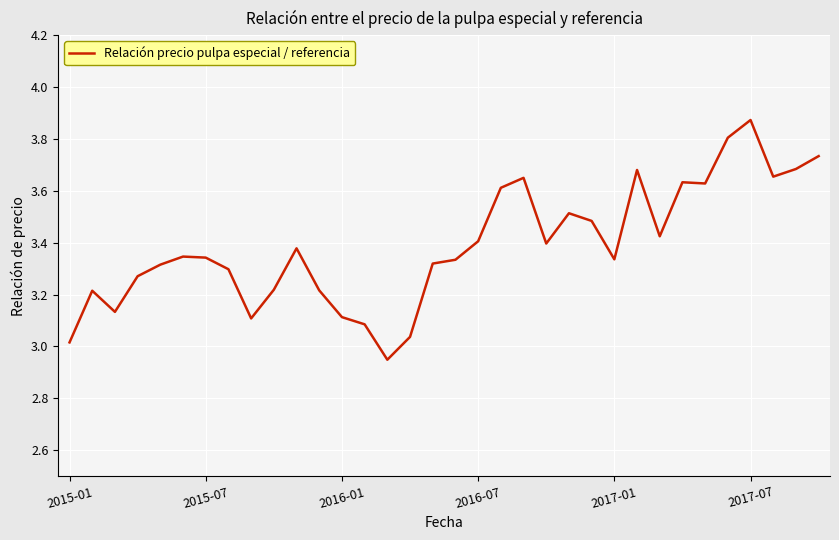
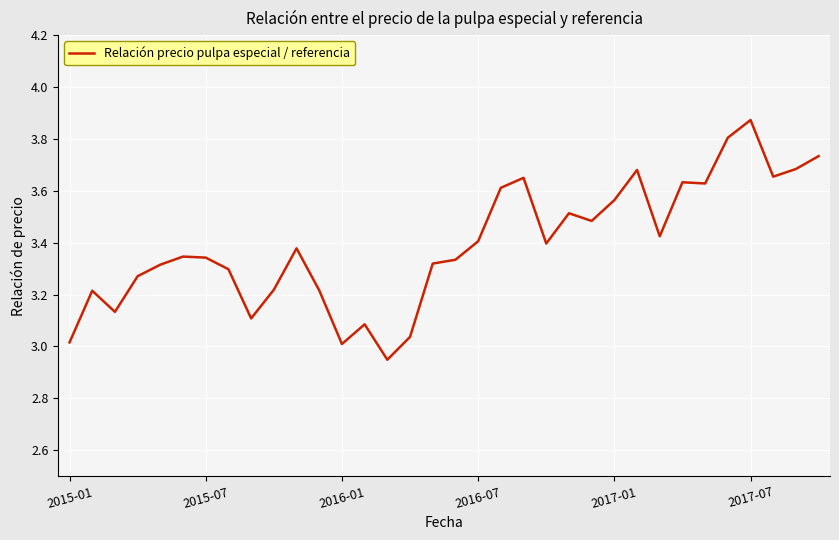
  {
    "2015-01": 3.02,
    "2015-07": 3.34,
-   "2016-01": 3.11,
+   "2016-01": 3.01,
    "2016-07": 3.41,
-   "2017-01": 3.34,
+   "2017-01": 3.56,
    "2017-07": 3.87
  }
